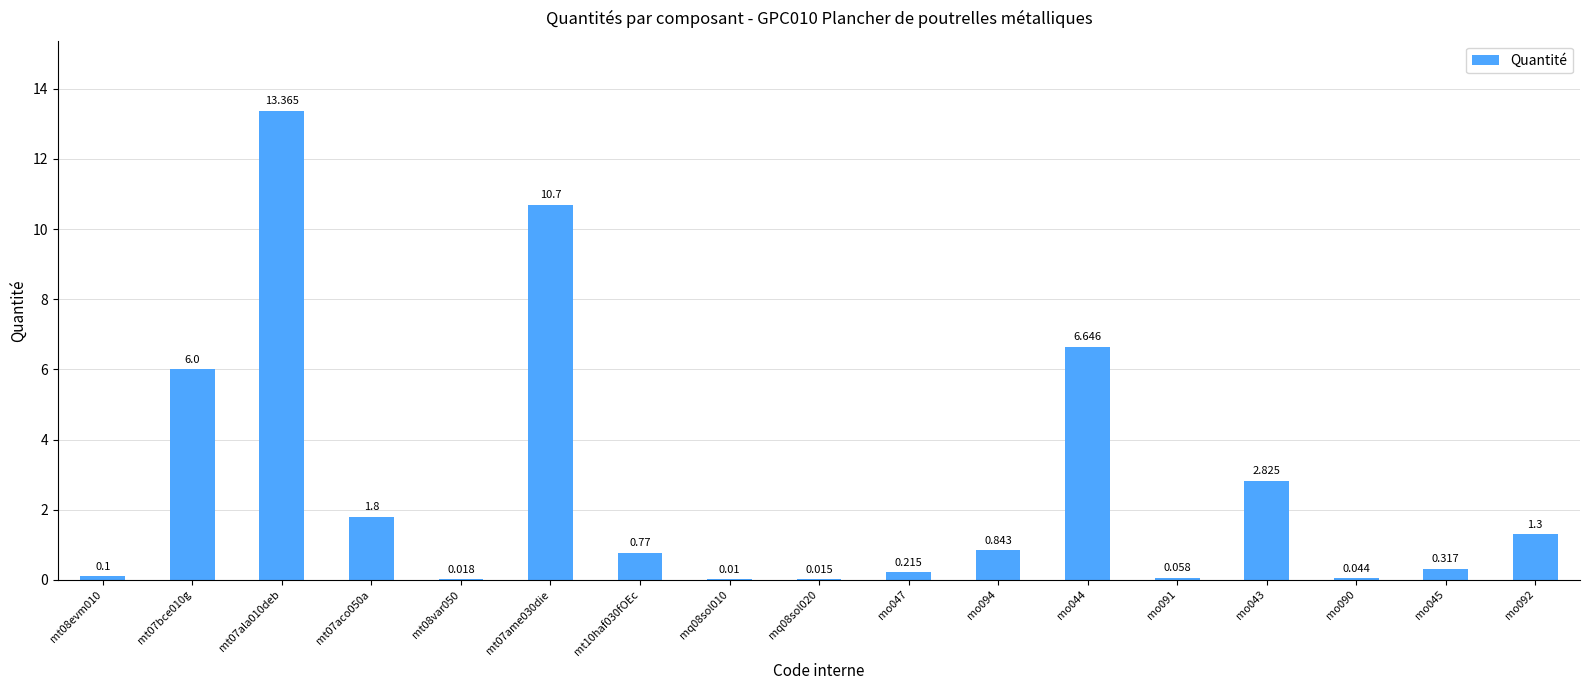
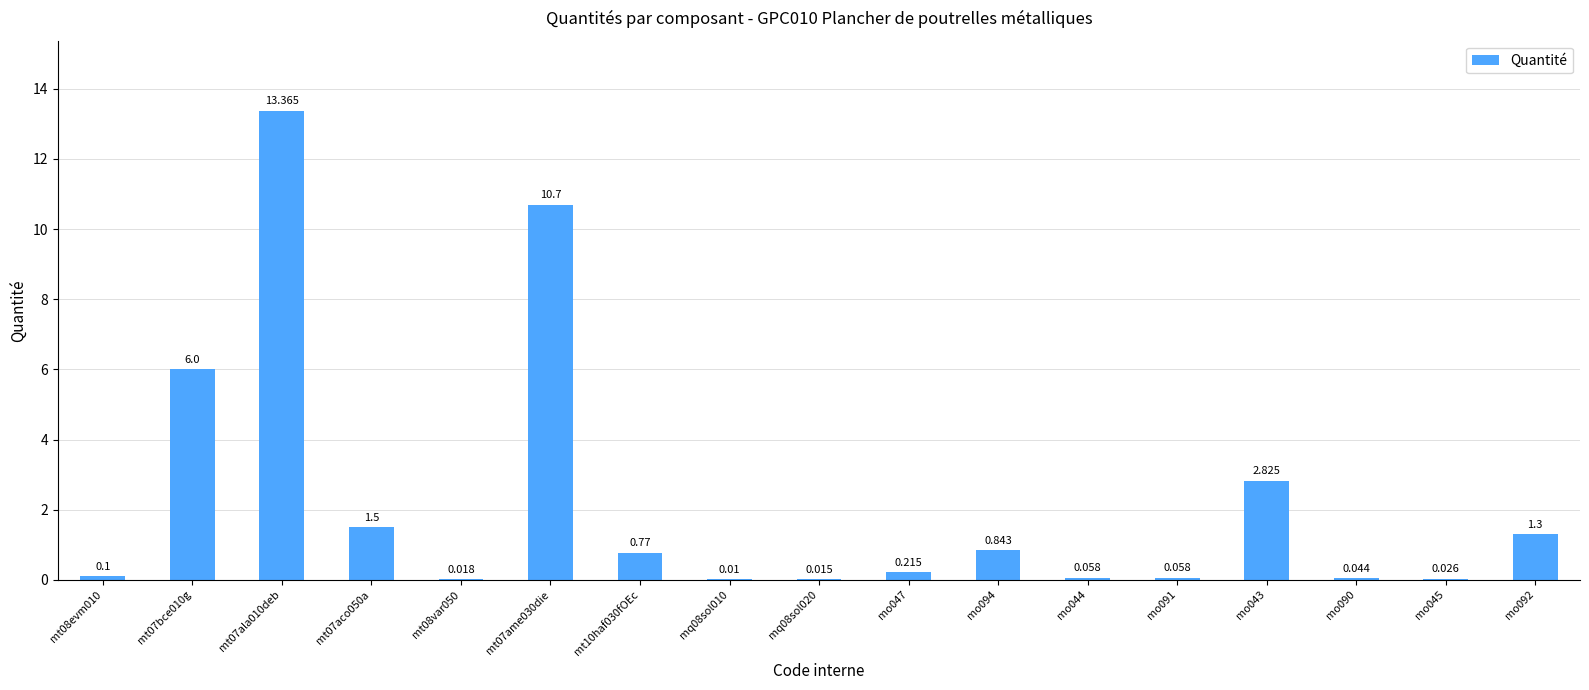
  {
    "mt08evm010": 0.1,
    "mt07bce010g": 6.0,
    "mt07ala010deb": 13.365,
-   "mt07aco050a": 1.8,
+   "mt07aco050a": 1.5,
    "mt08var050": 0.018,
    "mt07ame030die": 10.7,
    "mt10haf030fOEc": 0.77,
    "mq08sol010": 0.01,
    "mq08sol020": 0.015,
    "mo047": 0.215,
    "mo094": 0.843,
-   "mo044": 6.646,
+   "mo044": 0.058,
    "mo091": 0.058,
    "mo043": 2.825,
    "mo090": 0.044,
-   "mo045": 0.317,
+   "mo045": 0.026,
    "mo092": 1.3
  }
